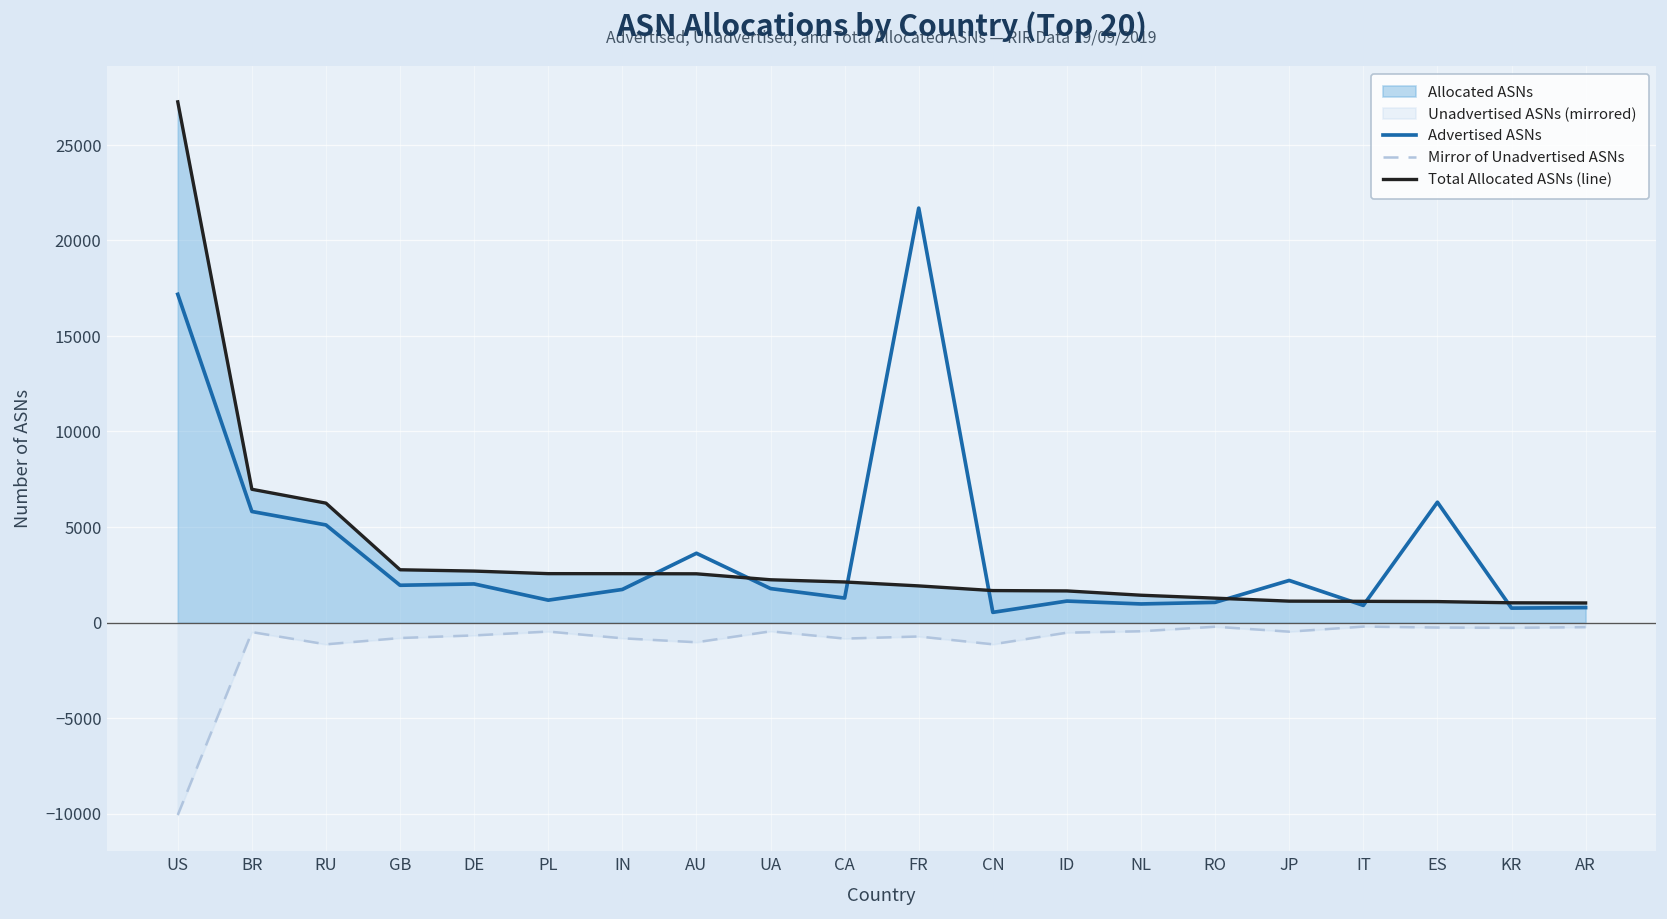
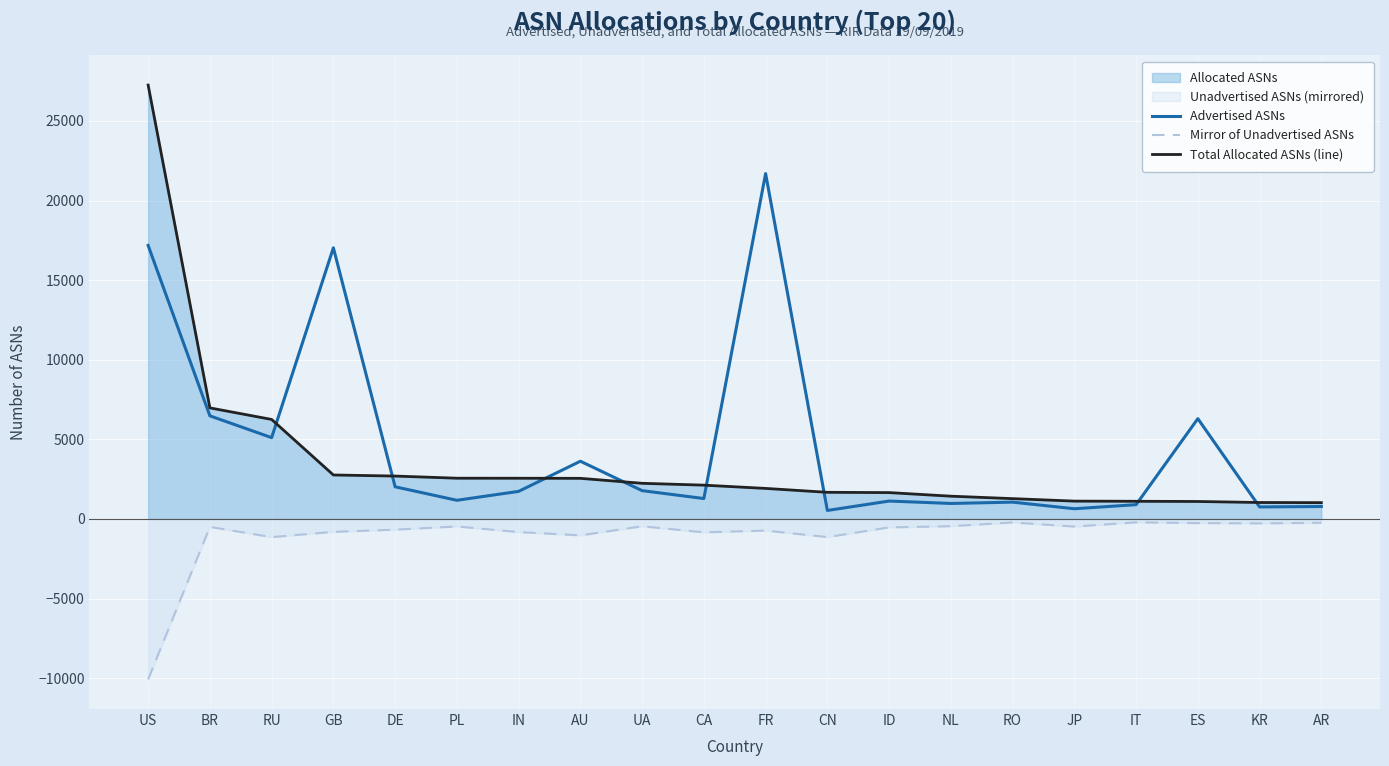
  {
    "Advertised ASNs": {
      "US": 17200,
-     "BR": 5800,
+     "BR": 6500,
      "RU": 5100,
-     "GB": 2000,
+     "GB": 17000,
      "DE": 2000,
      "PL": 1200,
      "IN": 1700,
      "AU": 3600,
      "UA": 1800,
      "CA": 1300,
      "FR": 21700,
      "CN": 500,
      "ID": 1100,
      "NL": 1000,
      "RO": 1100,
-     "JP": 2200,
+     "JP": 600,
      "IT": 900,
      "ES": 6300,
      "KR": 800,
      "AR": 800
    }
  }
